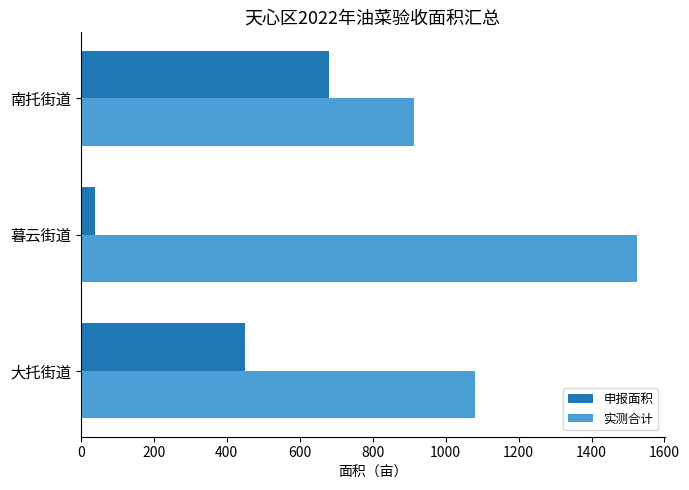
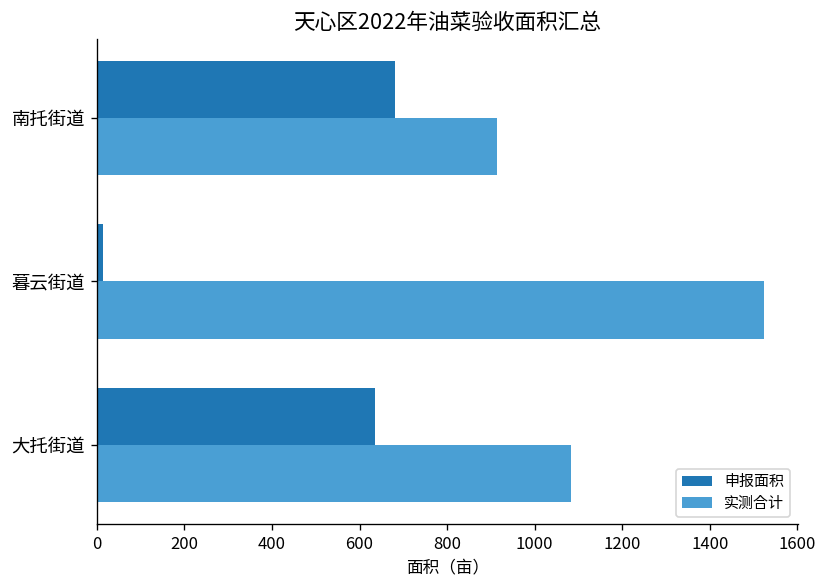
  {
    "申报面积": {
      "南托街道": 680,
-     "暮云街道": 40,
-     "大托街道": 450
+     "暮云街道": 20,
+     "大托街道": 640
    },
    "实测合计": {
      "南托街道": 910,
      "暮云街道": 1520,
      "大托街道": 1080
    }
  }
